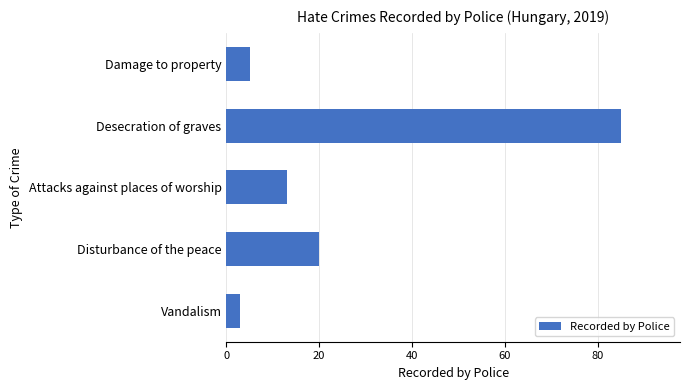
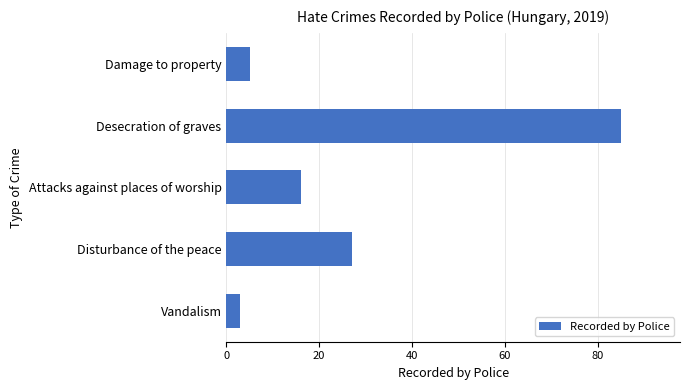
  {
    "Damage to property": 5,
    "Desecration of graves": 85,
-   "Attacks against places of worship": 13,
-   "Disturbance of the peace": 20,
+   "Attacks against places of worship": 16,
+   "Disturbance of the peace": 27,
    "Vandalism": 3
  }
